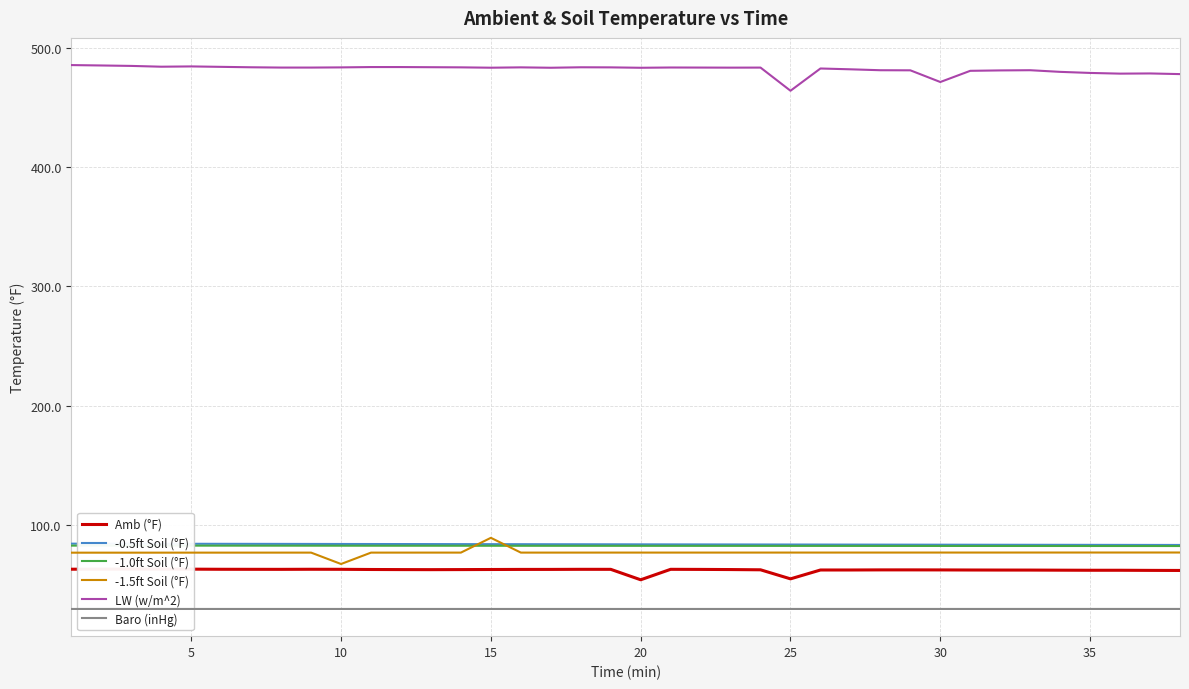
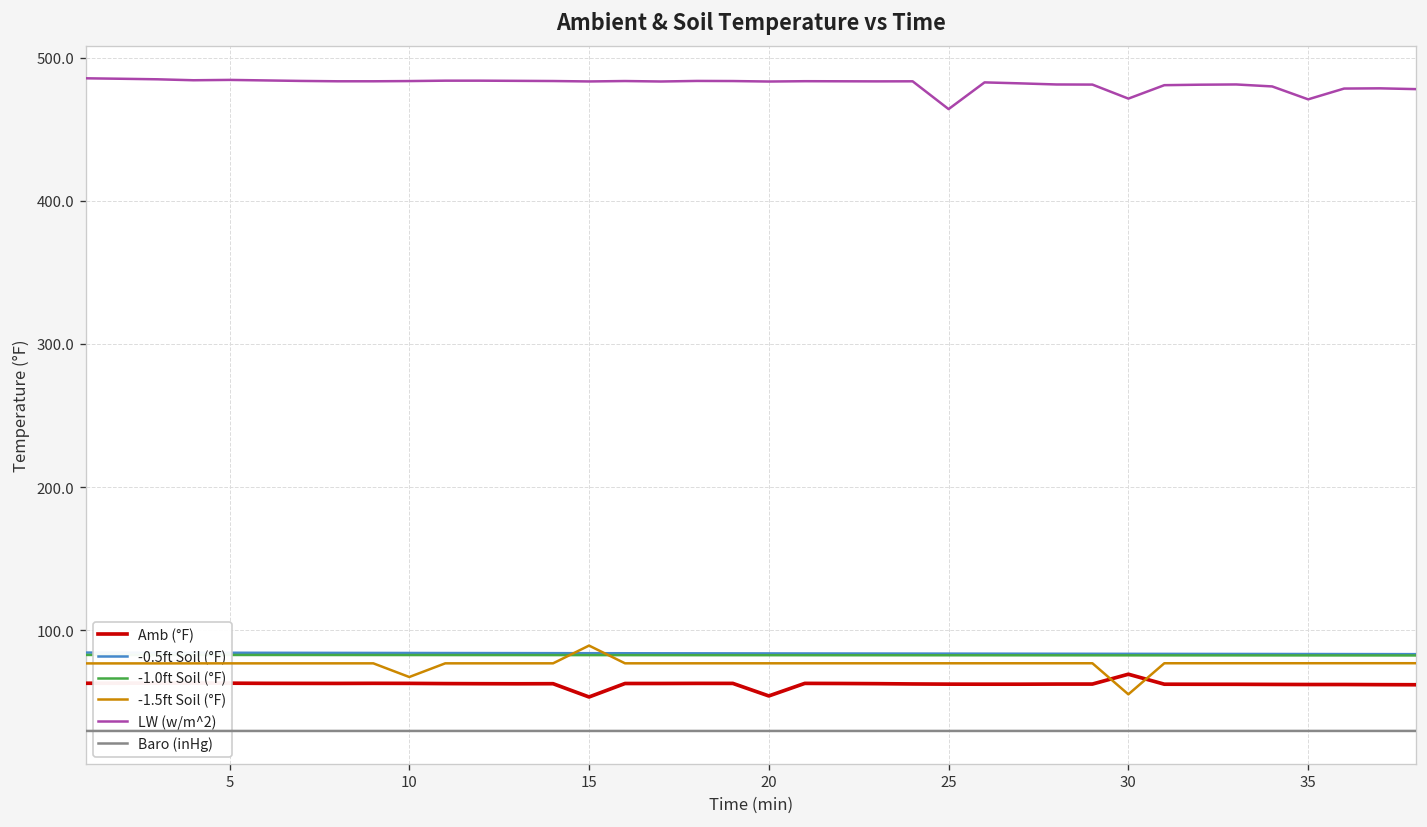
  {
    "Amb (°F)": {
      "10": 63,
-     "15": 63,
+     "15": 54,
      "20": 54,
-     "25": 55,
-     "30": 63,
+     "25": 63,
+     "30": 69,
      "35": 62
    },
    "-1.5ft Soil (°F)": {
      "10": 67,
      "15": 89,
      "20": 77,
      "25": 77,
-     "30": 77,
+     "30": 55,
      "35": 77
    },
    "LW (w/m^2)": {
      "5": 484,
      "10": 484,
      "15": 483,
      "20": 483,
      "25": 464,
      "30": 471,
-     "35": 479
+     "35": 471
    },
    "Baro (inHg)": {
      "10": 30,
      "15": 30,
      "20": 30,
      "25": 30,
      "30": 30,
      "35": 30
    }
  }
